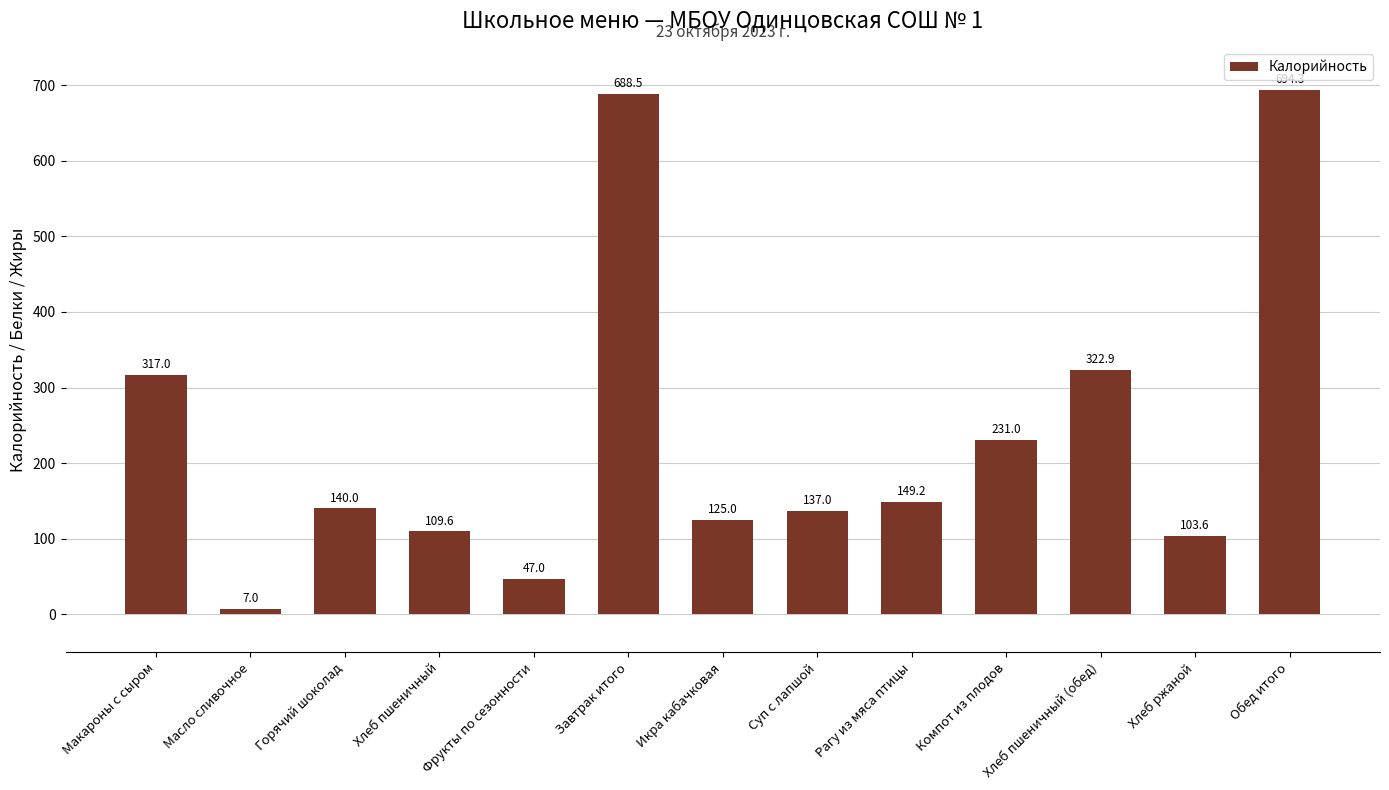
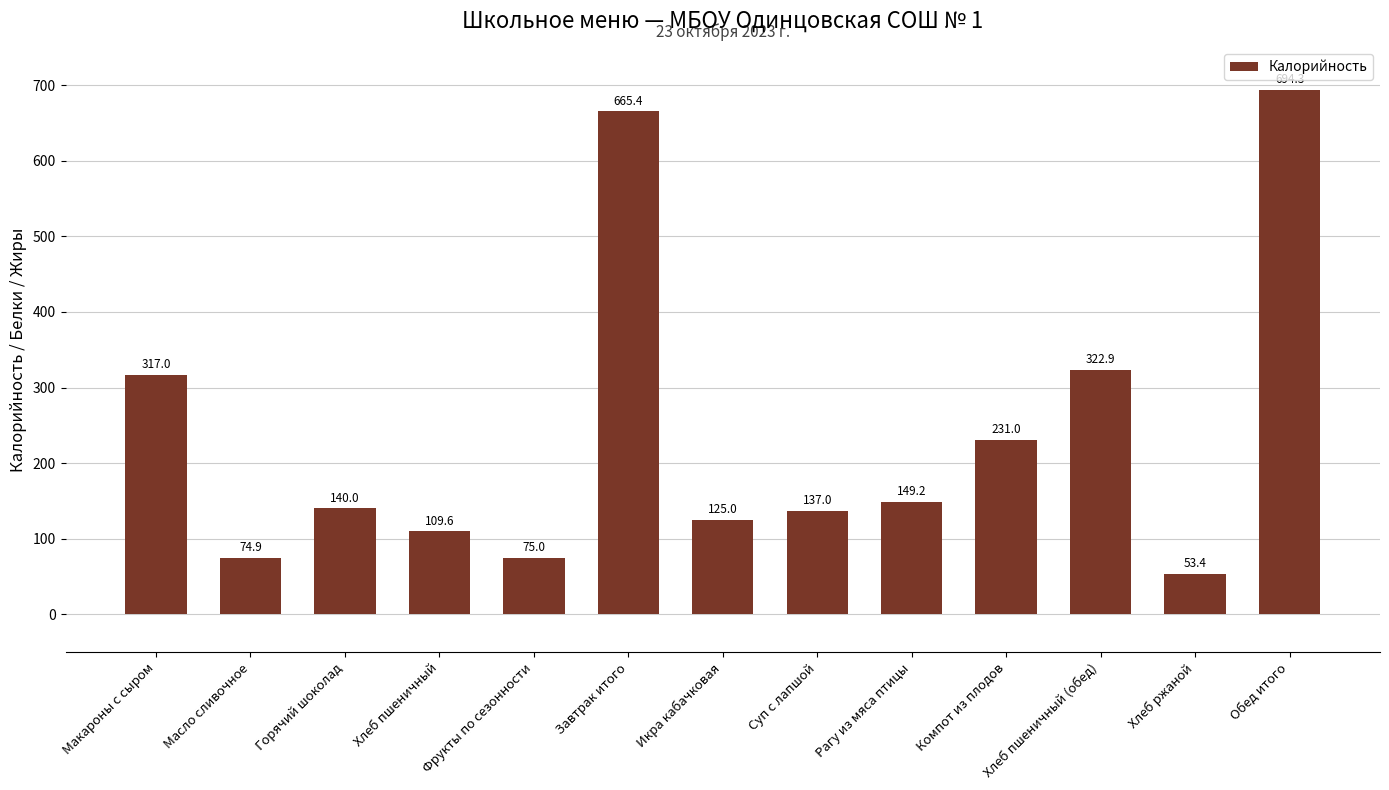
  {
    "Макароны с сыром": 317.0,
-   "Масло сливочное": 7.0,
+   "Масло сливочное": 74.9,
    "Горячий шоколад": 140.0,
    "Хлеб пшеничный": 109.6,
-   "Фрукты по сезонности": 47.0,
-   "Завтрак итого": 688.5,
+   "Фрукты по сезонности": 75.0,
+   "Завтрак итого": 665.4,
    "Икра кабачковая": 125.0,
    "Суп с лапшой": 137.0,
    "Рагу из мяса птицы": 149.2,
    "Компот из плодов": 231.0,
    "Хлеб пшеничный (обед)": 322.9,
-   "Хлеб ржаной": 103.6
+   "Хлеб ржаной": 53.4
  }
